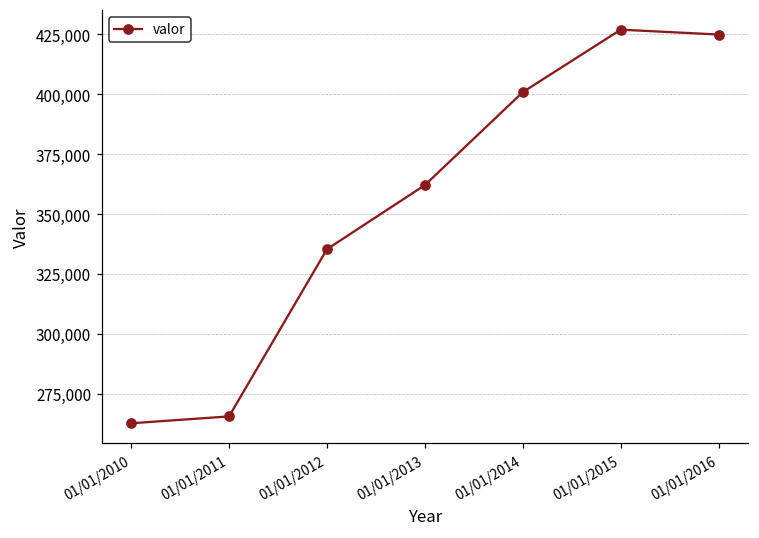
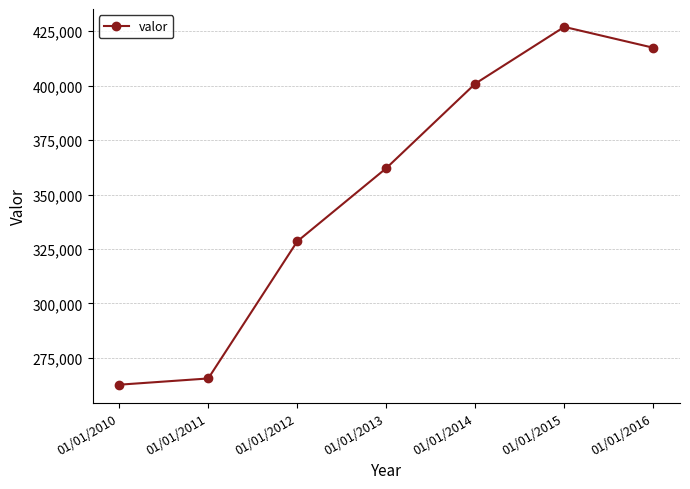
  {
    "01/01/2010": "263,000",
    "01/01/2011": "266,000",
-   "01/01/2012": "335,000",
+   "01/01/2012": "328,000",
    "01/01/2013": "362,000",
    "01/01/2014": "401,000",
    "01/01/2015": "427,000",
-   "01/01/2016": "425,000"
+   "01/01/2016": "417,000"
  }
